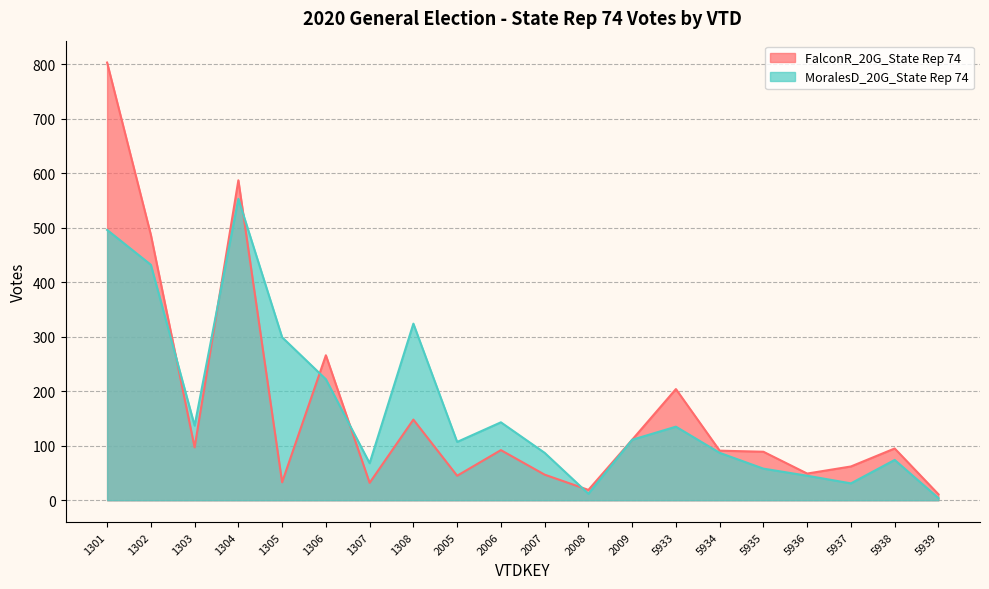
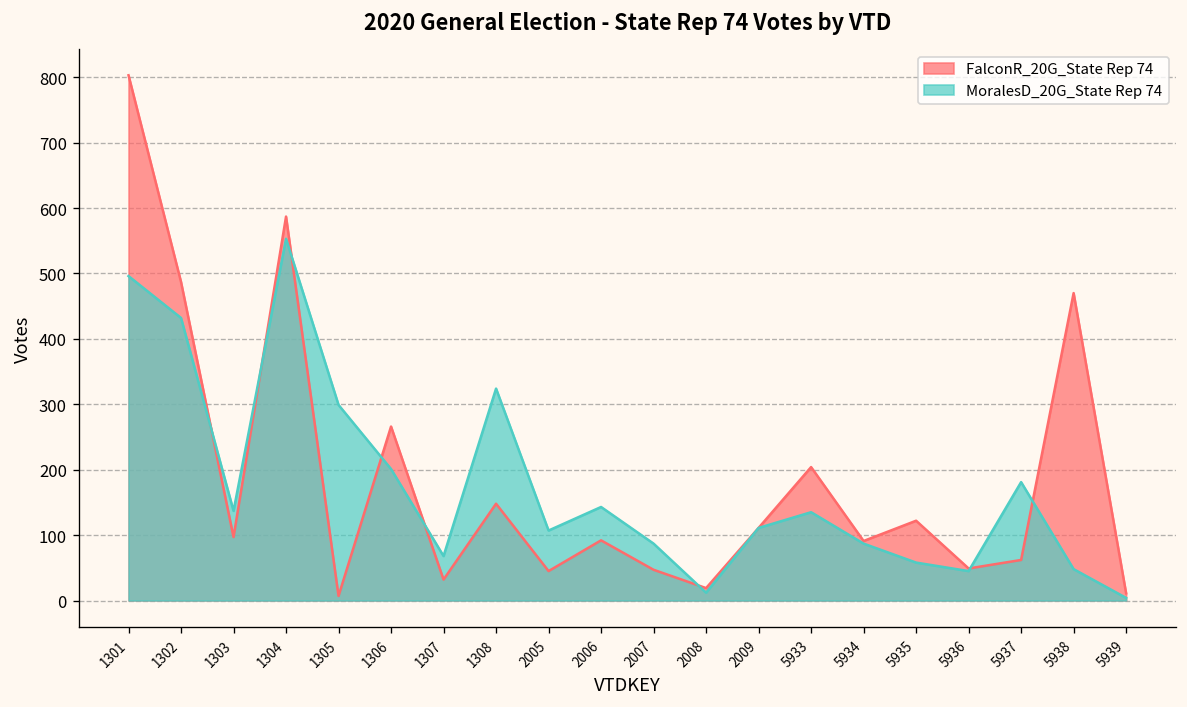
  {
    "FalconR_20G_State Rep 74": {
      "1301": 800,
      "1302": 490,
      "1303": 100,
      "1304": 590,
-     "1305": 30,
+     "1305": 10,
      "1306": 270,
      "1307": 30,
      "1308": 150,
      "2005": 50,
      "2006": 90,
      "2007": 50,
      "2008": 20,
      "5933": 200,
-     "5935": 90,
+     "5935": 120,
      "5937": 60,
-     "5938": 100,
+     "5938": 470,
      "5939": 10
    },
    "MoralesD_20G_State Rep 74": {
      "1301": 500,
      "1302": 430,
      "1303": 140,
      "1304": 550,
      "1305": 300,
-     "1306": 220,
+     "1306": 200,
      "1307": 70,
      "1308": 320,
      "2005": 110,
      "2006": 140,
      "2007": 90,
      "2008": 10,
      "5933": 140,
      "5935": 60,
-     "5937": 30,
-     "5938": 70,
+     "5937": 180,
+     "5938": 50,
      "5939": 0
    }
  }
